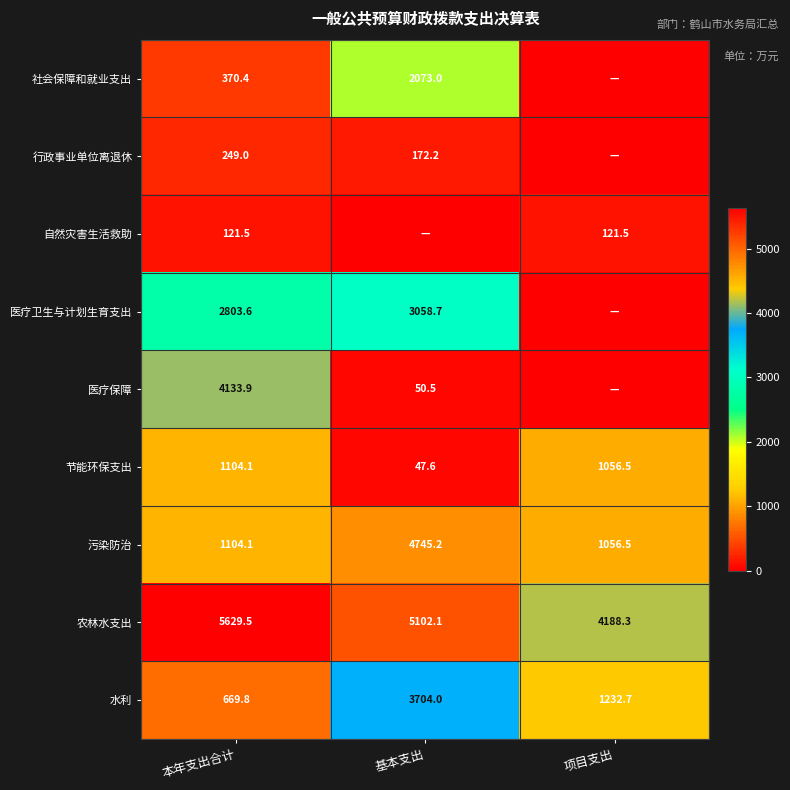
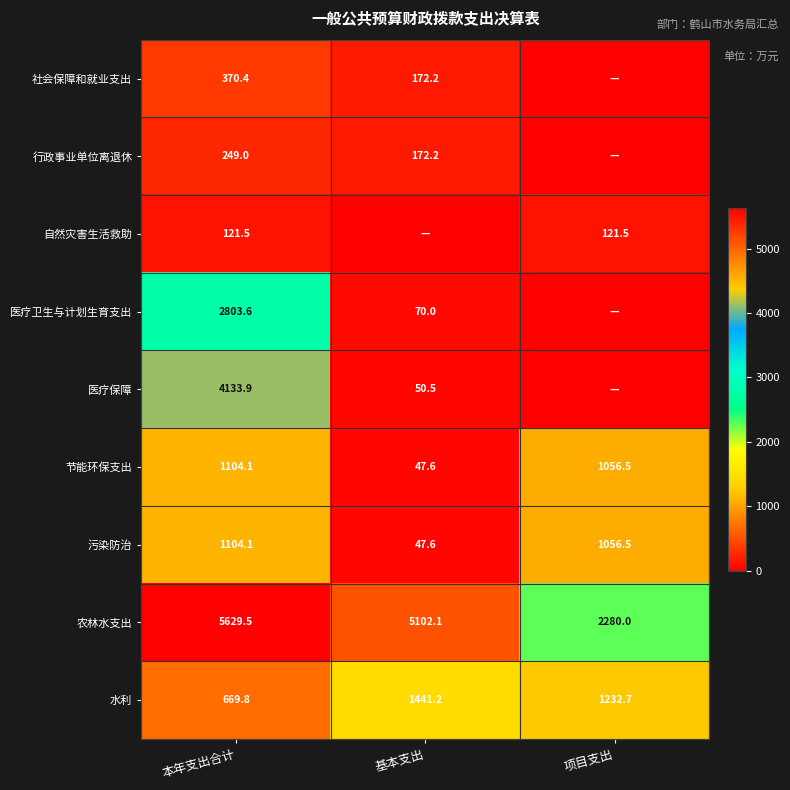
  {
    "社会保障和就业支出": {
      "本年支出合计": 370.4,
-     "基本支出": 2073.0
+     "基本支出": 172.2
    },
    "行政事业单位离退休": {
      "本年支出合计": 249.0,
      "基本支出": 172.2
    },
    "自然灾害生活救助": {
      "本年支出合计": 121.5,
      "项目支出": 121.5
    },
    "医疗卫生与计划生育支出": {
      "本年支出合计": 2803.6,
-     "基本支出": 3058.7
+     "基本支出": 70.0
    },
    "医疗保障": {
      "本年支出合计": 4133.9,
      "基本支出": 50.5
    },
    "节能环保支出": {
      "本年支出合计": 1104.1,
      "基本支出": 47.6,
      "项目支出": 1056.5
    },
    "污染防治": {
      "本年支出合计": 1104.1,
-     "基本支出": 4745.2,
+     "基本支出": 47.6,
      "项目支出": 1056.5
    },
    "农林水支出": {
      "本年支出合计": 5629.5,
      "基本支出": 5102.1,
-     "项目支出": 4188.3
+     "项目支出": 2280.0
    },
    "水利": {
      "本年支出合计": 669.8,
-     "基本支出": 3704.0,
+     "基本支出": 1441.2,
      "项目支出": 1232.7
    }
  }
